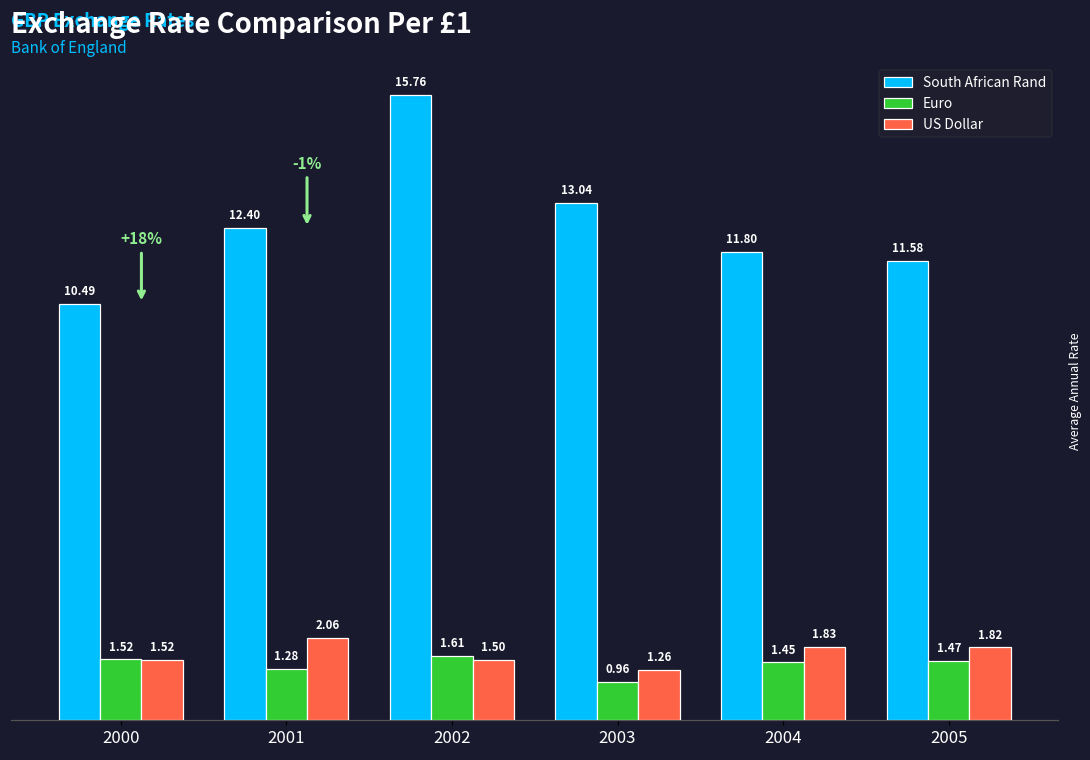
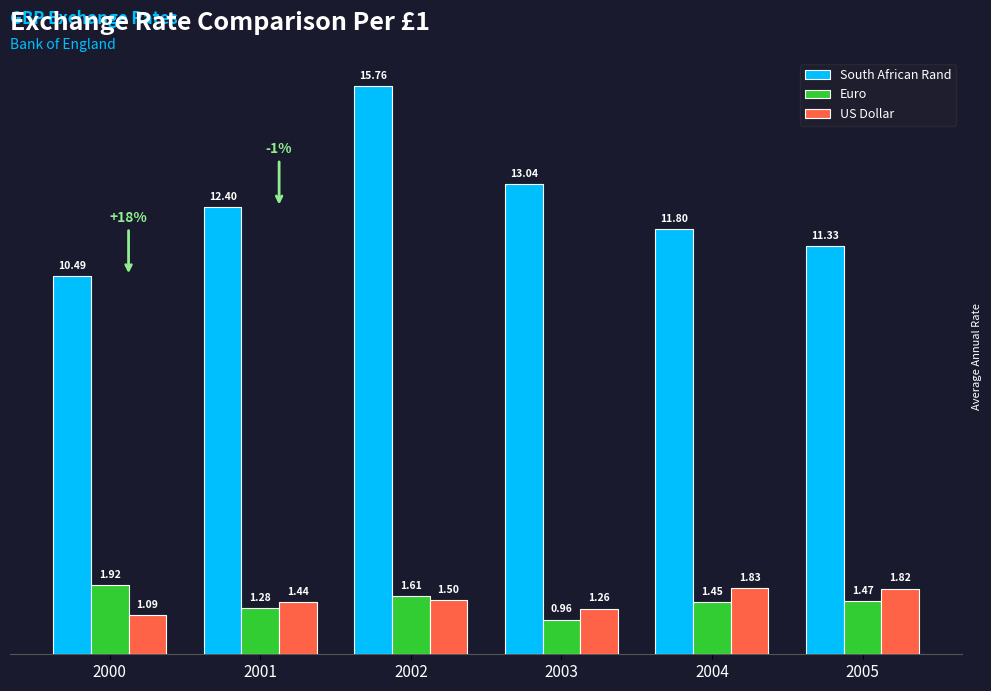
  {
    "South African Rand": {
      "2000": 10.49,
      "2001": 12.40,
      "2002": 15.76,
      "2003": 13.04,
      "2004": 11.80,
-     "2005": 11.58
+     "2005": 11.33
    },
    "Euro": {
-     "2000": 1.52,
+     "2000": 1.92,
      "2001": 1.28,
      "2002": 1.61,
      "2003": 0.96,
      "2004": 1.45,
      "2005": 1.47
    },
    "US Dollar": {
-     "2000": 1.52,
-     "2001": 2.06,
+     "2000": 1.09,
+     "2001": 1.44,
      "2002": 1.50,
      "2003": 1.26,
      "2004": 1.83,
      "2005": 1.82
    }
  }
